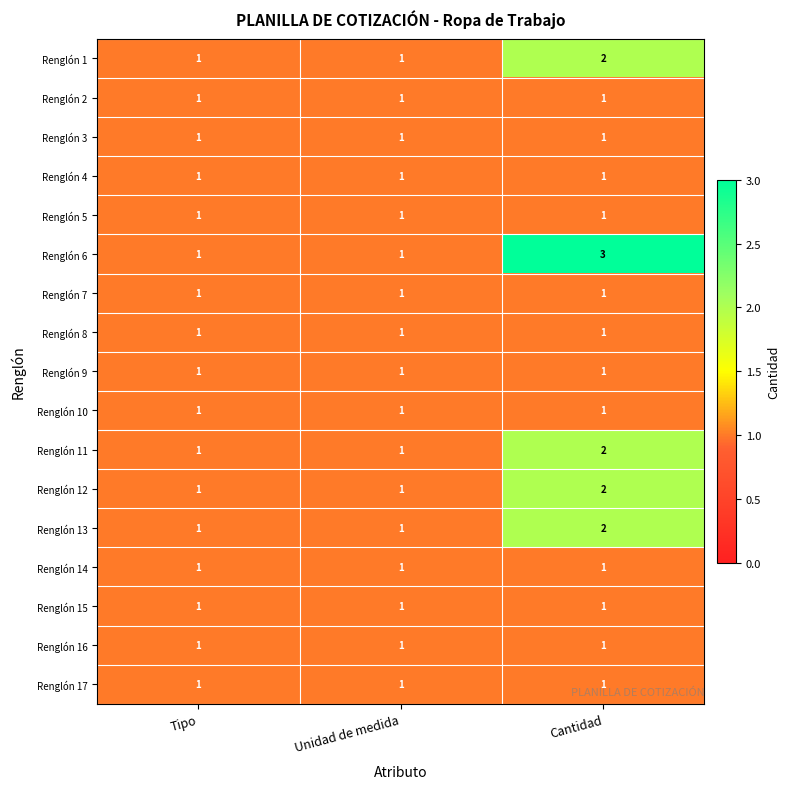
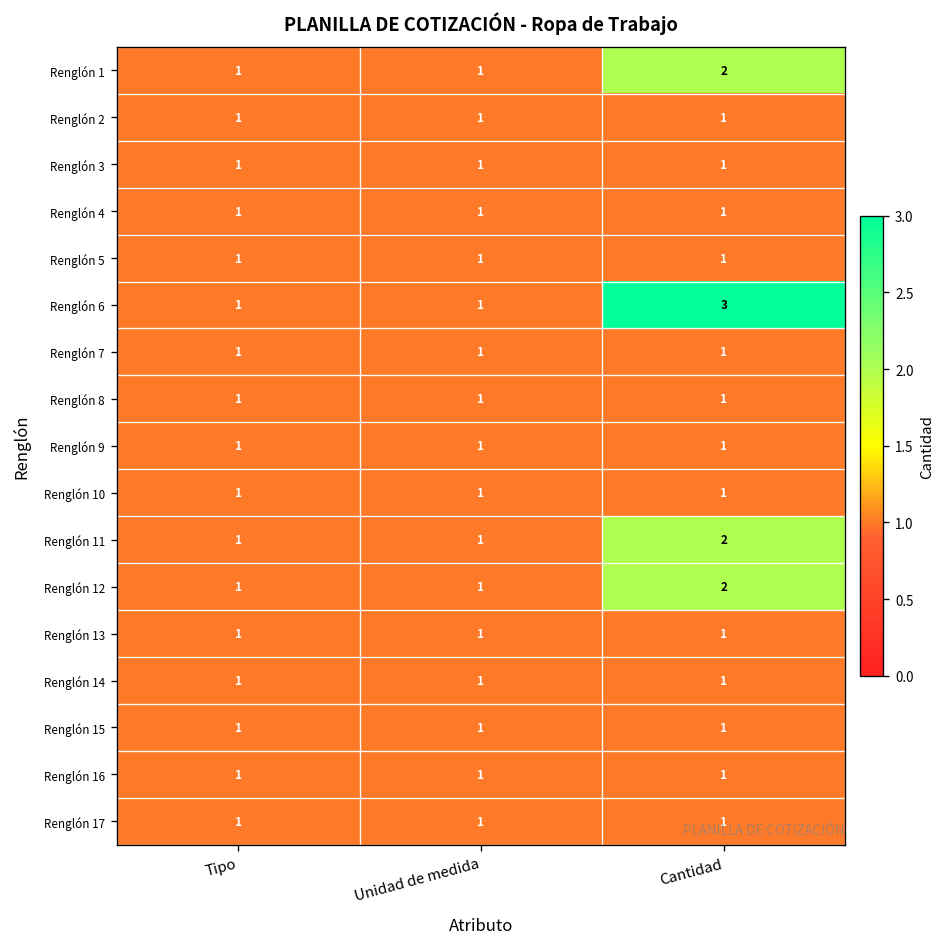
  {
    "Renglón 1": {
      "Tipo": 1,
      "Unidad de medida": 1,
      "Cantidad": 2
    },
    "Renglón 2": {
      "Tipo": 1,
      "Unidad de medida": 1,
      "Cantidad": 1
    },
    "Renglón 3": {
      "Tipo": 1,
      "Unidad de medida": 1,
      "Cantidad": 1
    },
    "Renglón 4": {
      "Tipo": 1,
      "Unidad de medida": 1,
      "Cantidad": 1
    },
    "Renglón 5": {
      "Tipo": 1,
      "Unidad de medida": 1,
      "Cantidad": 1
    },
    "Renglón 6": {
      "Tipo": 1,
      "Unidad de medida": 1,
      "Cantidad": 3
    },
    "Renglón 7": {
      "Tipo": 1,
      "Unidad de medida": 1,
      "Cantidad": 1
    },
    "Renglón 8": {
      "Tipo": 1,
      "Unidad de medida": 1,
      "Cantidad": 1
    },
    "Renglón 9": {
      "Tipo": 1,
      "Unidad de medida": 1,
      "Cantidad": 1
    },
    "Renglón 10": {
      "Tipo": 1,
      "Unidad de medida": 1,
      "Cantidad": 1
    },
    "Renglón 11": {
      "Tipo": 1,
      "Unidad de medida": 1,
      "Cantidad": 2
    },
    "Renglón 12": {
      "Tipo": 1,
      "Unidad de medida": 1,
      "Cantidad": 2
    },
    "Renglón 13": {
      "Tipo": 1,
      "Unidad de medida": 1,
-     "Cantidad": 2
+     "Cantidad": 1
    },
    "Renglón 14": {
      "Tipo": 1,
      "Unidad de medida": 1,
      "Cantidad": 1
    },
    "Renglón 15": {
      "Tipo": 1,
      "Unidad de medida": 1,
      "Cantidad": 1
    },
    "Renglón 16": {
      "Tipo": 1,
      "Unidad de medida": 1,
      "Cantidad": 1
    },
    "Renglón 17": {
      "Tipo": 1,
      "Unidad de medida": 1
    }
  }
